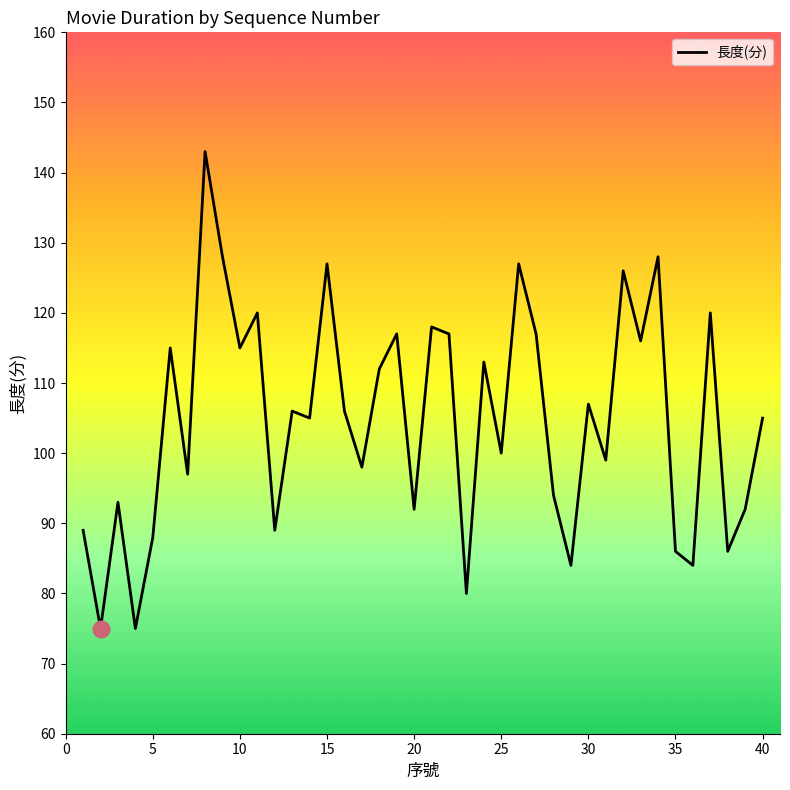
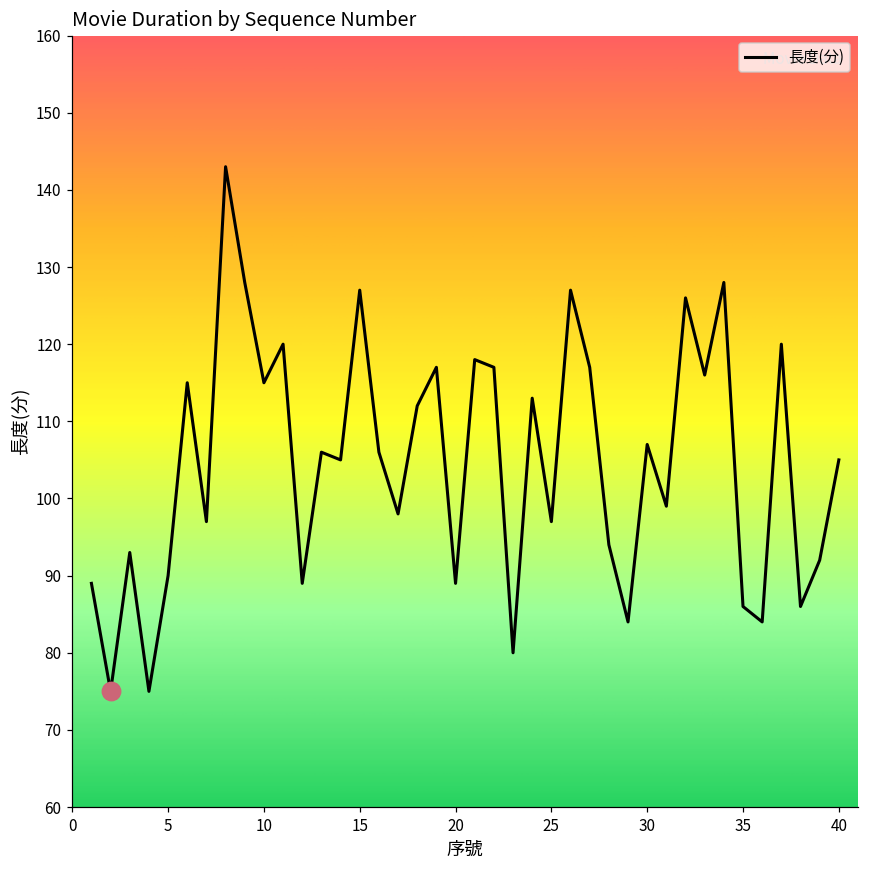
  {
    "長度(分)": {
-     "5": 88,
+     "5": 90,
      "10": 115,
      "15": 127,
-     "20": 92,
-     "25": 100,
+     "20": 89,
+     "25": 97,
      "30": 107,
      "35": 86,
      "40": 105
    }
  }
